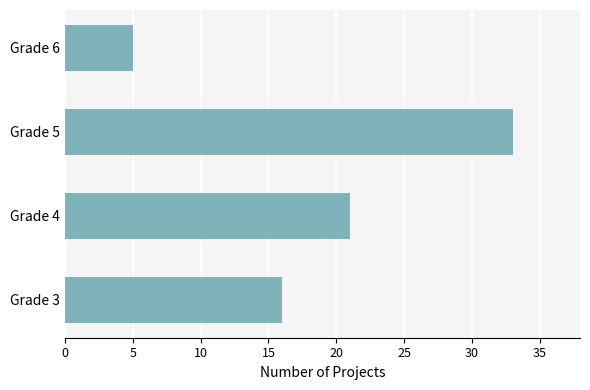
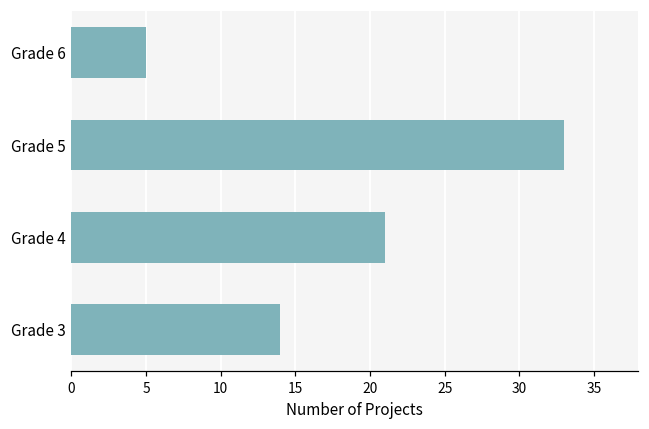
  {
    "Grade 6": 5,
    "Grade 5": 33,
    "Grade 4": 21,
-   "Grade 3": 16
+   "Grade 3": 14
  }
